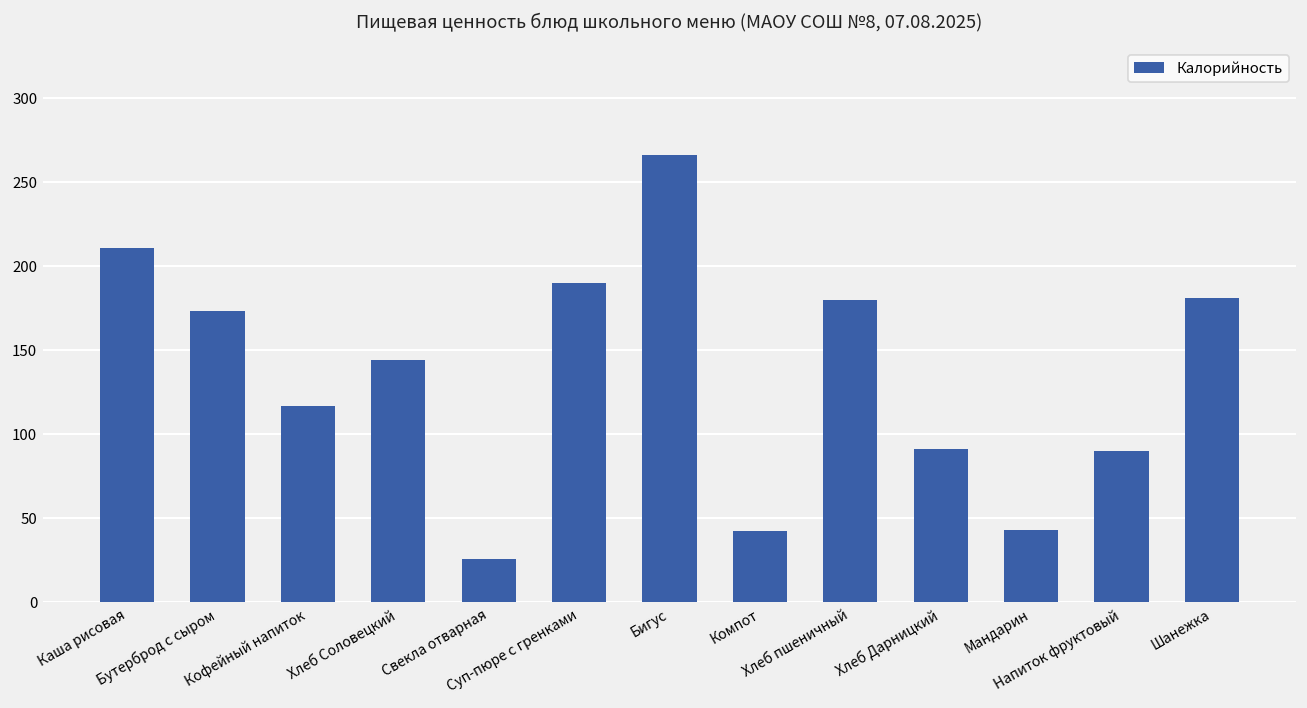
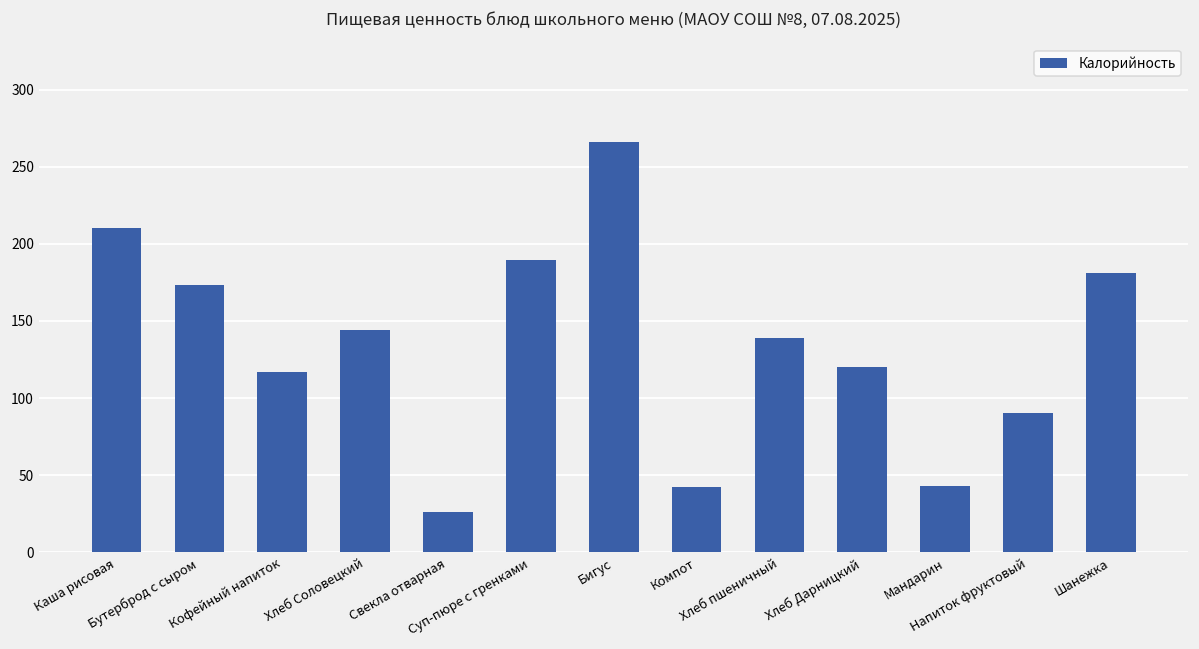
  {
    "Каша рисовая": 211,
    "Бутерброд с сыром": 173,
    "Кофейный напиток": 117,
    "Хлеб Соловецкий": 144,
    "Свекла отварная": 26,
    "Суп-пюре с гренками": 190,
    "Бигус": 266,
    "Компот": 42,
-   "Хлеб пшеничный": 180,
-   "Хлеб Дарницкий": 91,
+   "Хлеб пшеничный": 139,
+   "Хлеб Дарницкий": 120,
    "Мандарин": 43,
    "Напиток фруктовый": 90,
    "Шанежка": 181
  }
